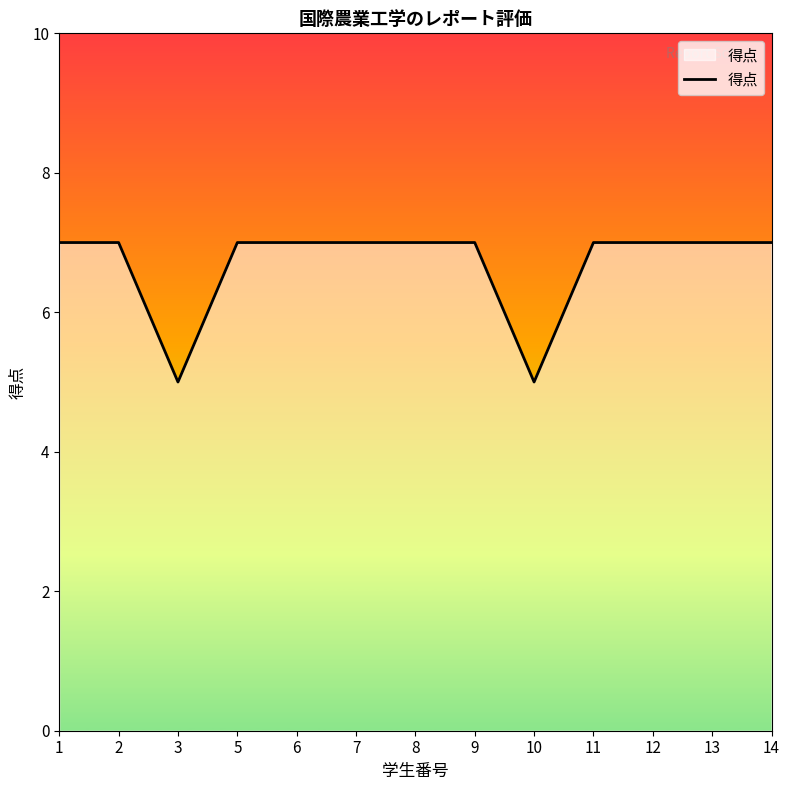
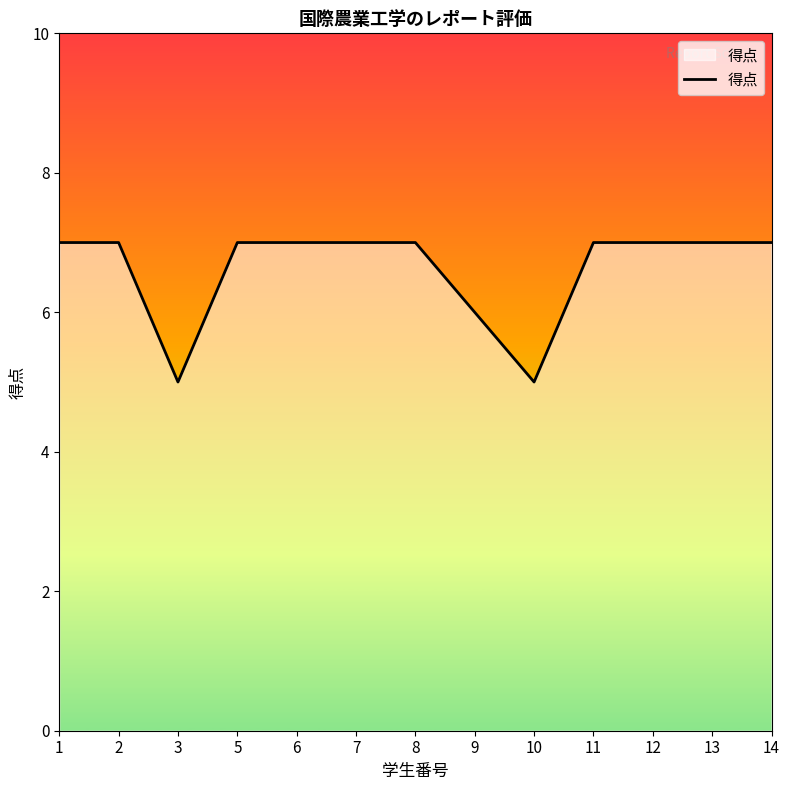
  {
    "1": 7,
    "2": 7,
    "3": 5,
    "5": 7,
    "6": 7,
    "7": 7,
    "8": 7,
-   "9": 7,
+   "9": 6,
    "10": 5,
    "11": 7,
    "12": 7,
    "13": 7,
    "14": 7
  }
